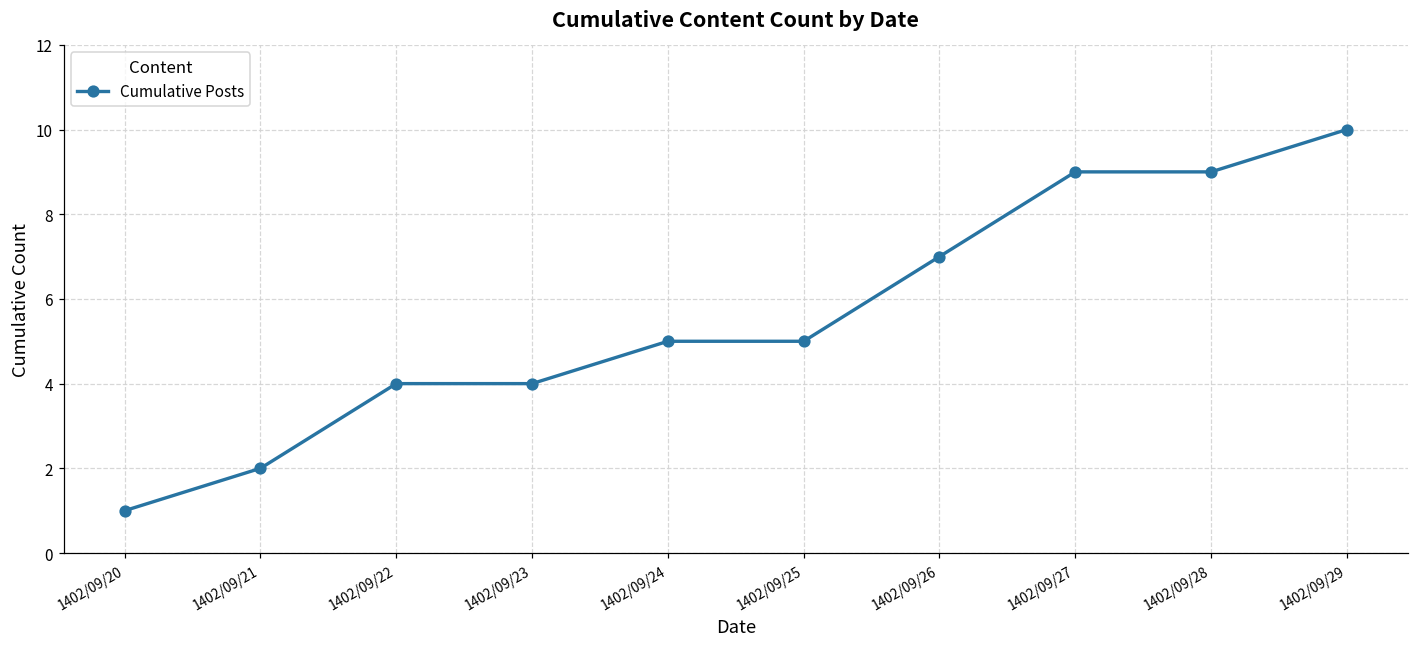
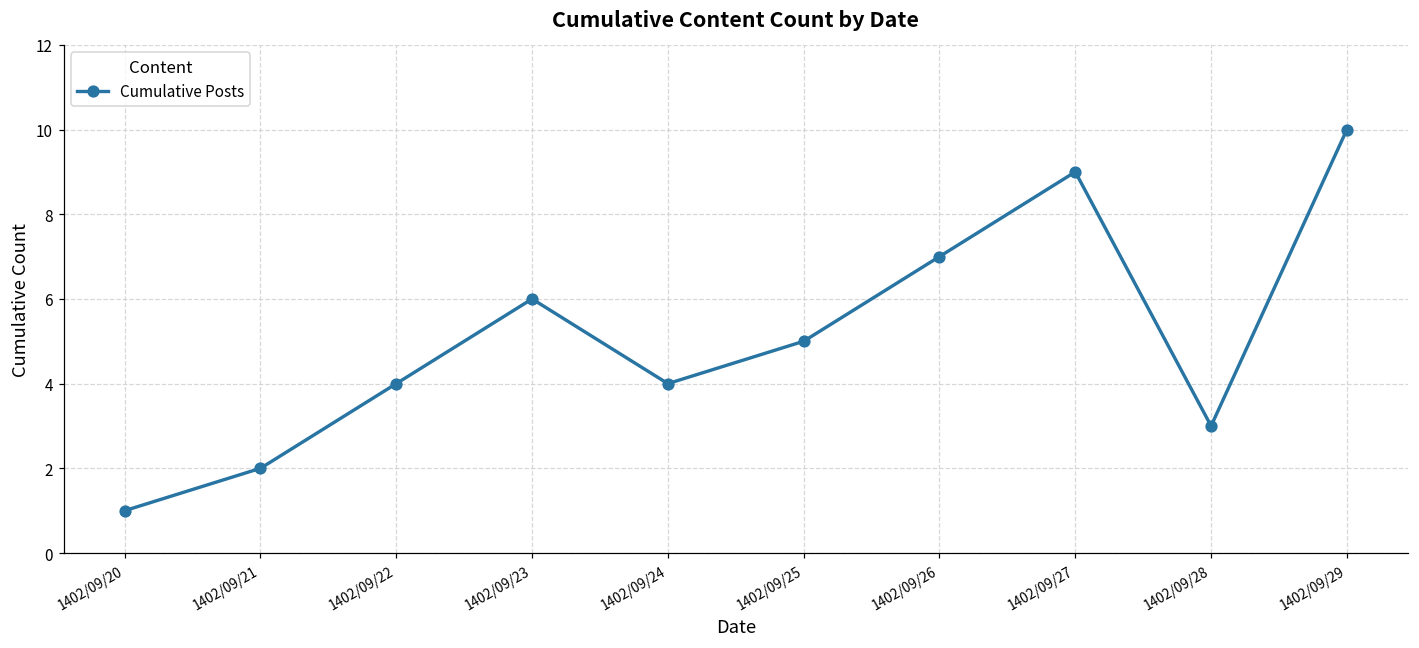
  {
    "1402/09/20": 1,
    "1402/09/21": 2,
    "1402/09/22": 4,
-   "1402/09/23": 4,
-   "1402/09/24": 5,
+   "1402/09/23": 6,
+   "1402/09/24": 4,
    "1402/09/25": 5,
    "1402/09/26": 7,
    "1402/09/27": 9,
-   "1402/09/28": 9,
+   "1402/09/28": 3,
    "1402/09/29": 10
  }
